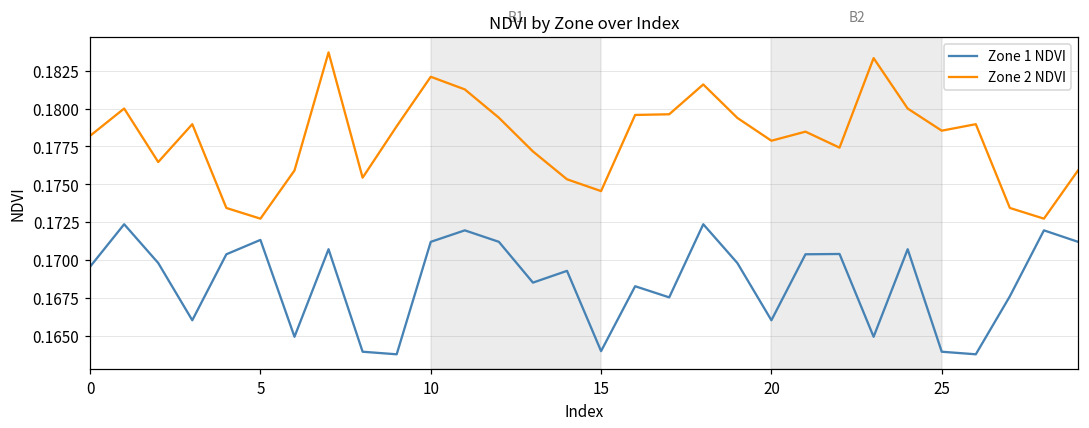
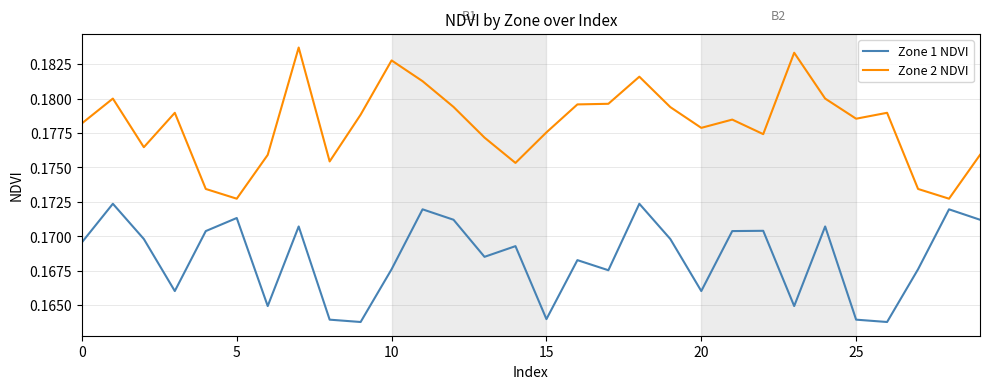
  {
    "Zone 1 NDVI": {
      "0": 0.1696,
      "5": 0.1713,
-     "10": 0.1712,
+     "10": 0.1676,
      "15": 0.1640,
      "20": 0.1660,
      "25": 0.1639
    },
    "Zone 2 NDVI": {
      "0": 0.1782,
      "5": 0.1727,
-     "10": 0.1821,
-     "15": 0.1746,
+     "10": 0.1828,
+     "15": 0.1775,
      "20": 0.1779,
      "25": 0.1785
    }
  }
